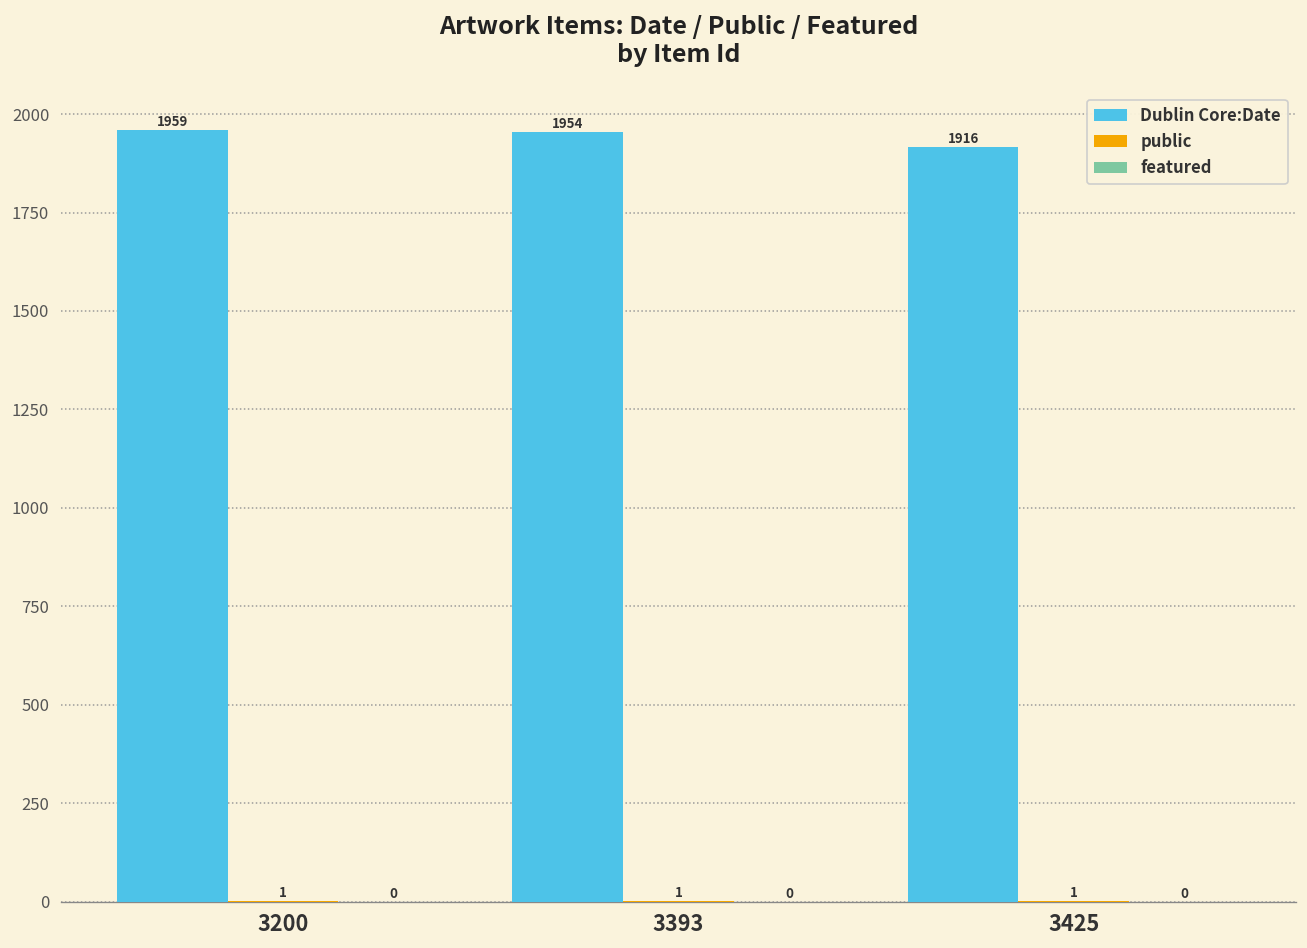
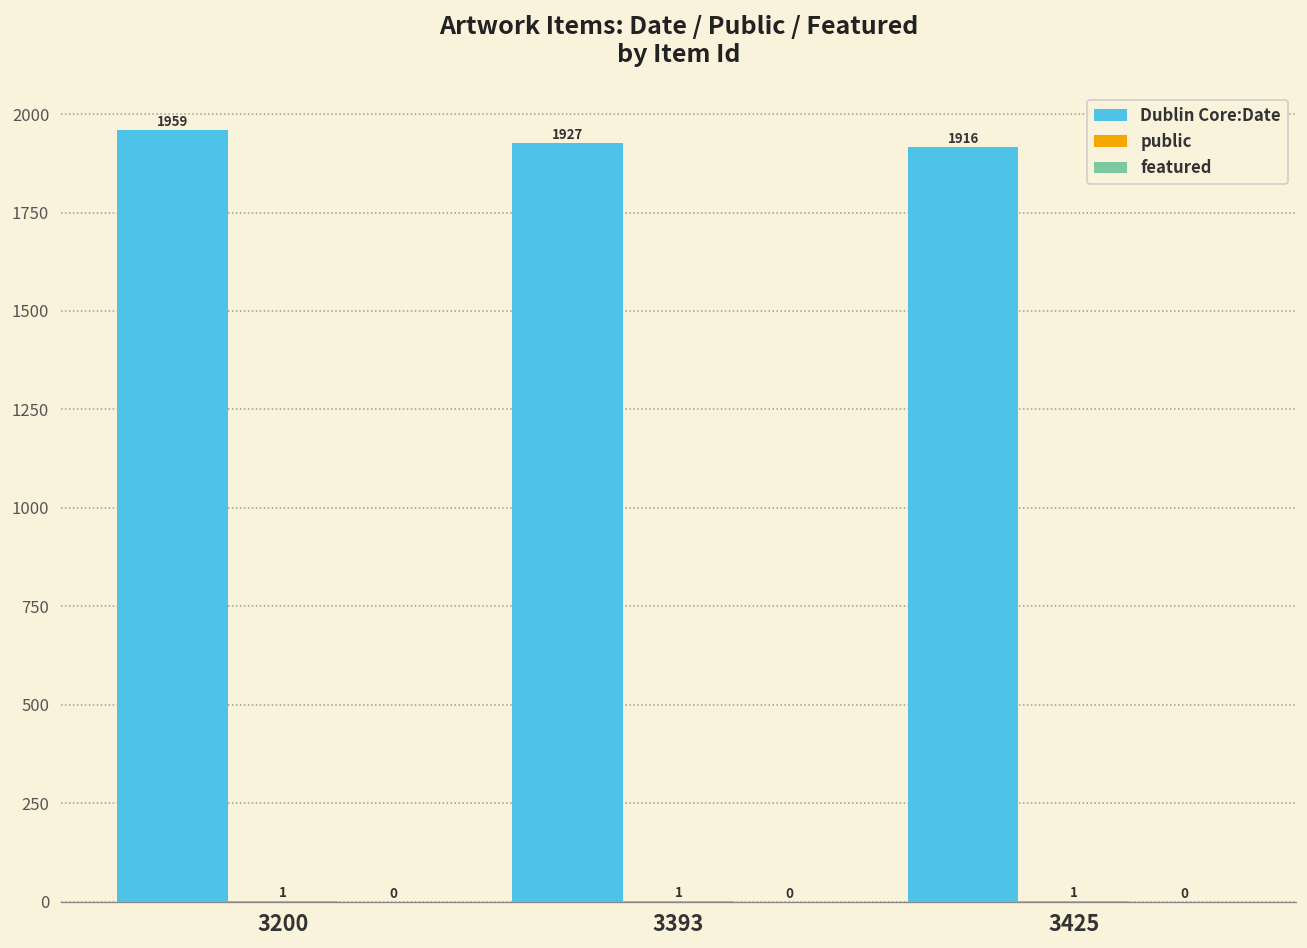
  {
    "Dublin Core:Date": {
      "3200": 1959,
-     "3393": 1954,
+     "3393": 1927,
      "3425": 1916
    },
    "public": {
      "3200": 1,
      "3393": 1,
      "3425": 1
    },
    "featured": {
      "3200": 0,
      "3393": 0,
      "3425": 0
    }
  }
